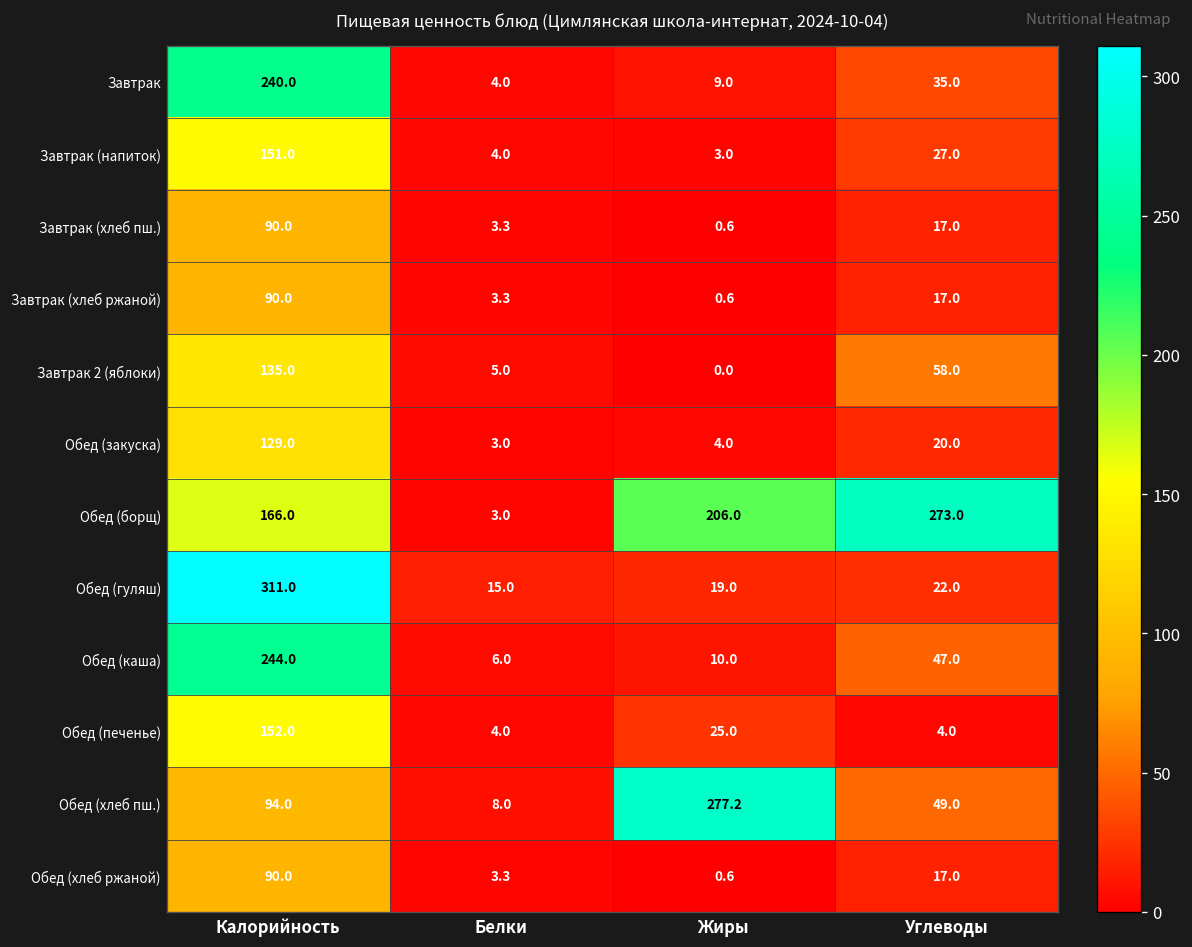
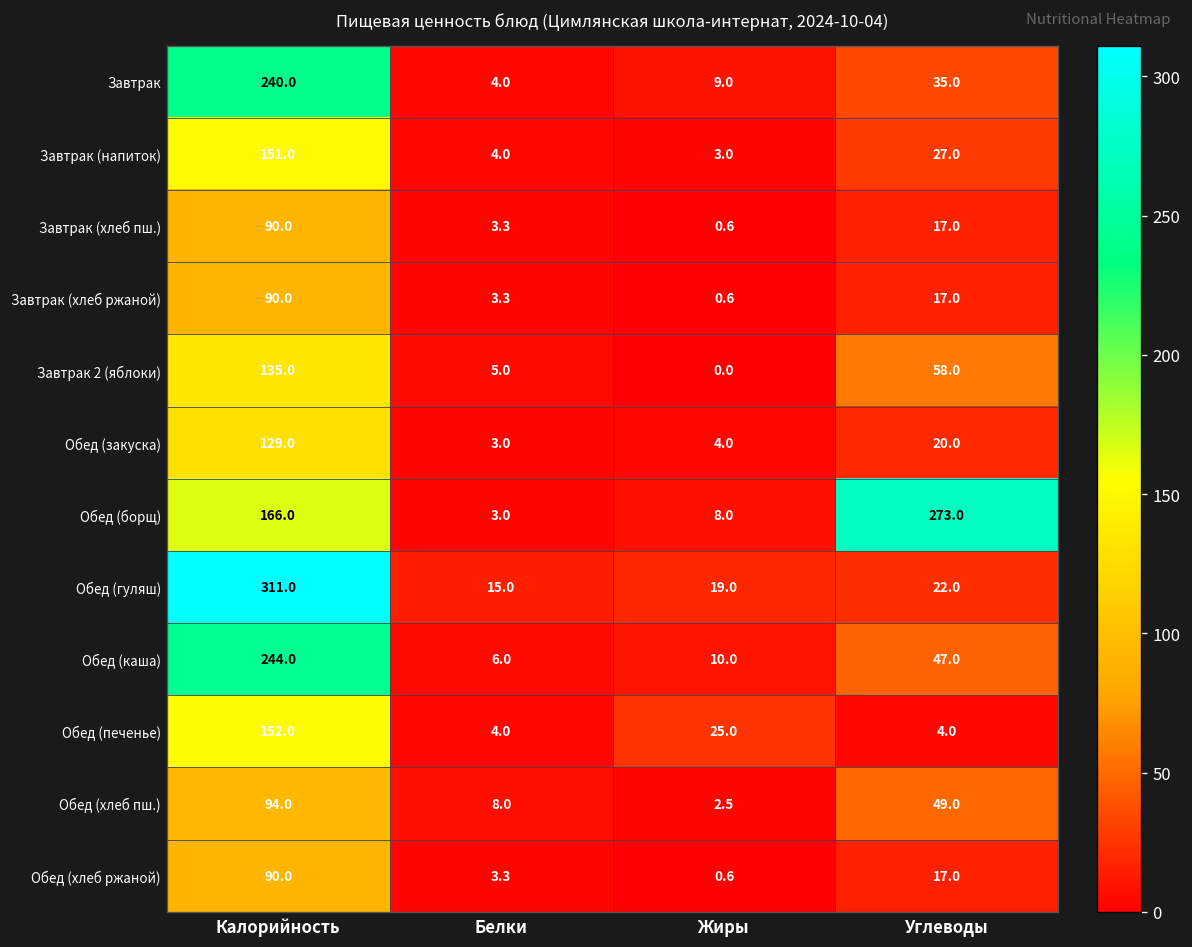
  {
    "Завтрак": {
      "Калорийность": 240.0,
      "Белки": 4.0,
      "Жиры": 9.0,
      "Углеводы": 35.0
    },
    "Завтрак (напиток)": {
      "Калорийность": 151.0,
      "Белки": 4.0,
      "Жиры": 3.0,
      "Углеводы": 27.0
    },
    "Завтрак (хлеб пш.)": {
      "Калорийность": 90.0,
      "Белки": 3.3,
      "Жиры": 0.6,
      "Углеводы": 17.0
    },
    "Завтрак (хлеб ржаной)": {
      "Калорийность": 90.0,
      "Белки": 3.3,
      "Жиры": 0.6,
      "Углеводы": 17.0
    },
    "Завтрак 2 (яблоки)": {
      "Калорийность": 135.0,
      "Белки": 5.0,
      "Жиры": 0.0,
      "Углеводы": 58.0
    },
    "Обед (закуска)": {
      "Калорийность": 129.0,
      "Белки": 3.0,
      "Жиры": 4.0,
      "Углеводы": 20.0
    },
    "Обед (борщ)": {
      "Калорийность": 166.0,
      "Белки": 3.0,
-     "Жиры": 206.0,
+     "Жиры": 8.0,
      "Углеводы": 273.0
    },
    "Обед (гуляш)": {
      "Калорийность": 311.0,
      "Белки": 15.0,
      "Жиры": 19.0,
      "Углеводы": 22.0
    },
    "Обед (каша)": {
      "Калорийность": 244.0,
      "Белки": 6.0,
      "Жиры": 10.0,
      "Углеводы": 47.0
    },
    "Обед (печенье)": {
      "Калорийность": 152.0,
      "Белки": 4.0,
      "Жиры": 25.0,
      "Углеводы": 4.0
    },
    "Обед (хлеб пш.)": {
      "Калорийность": 94.0,
      "Белки": 8.0,
-     "Жиры": 277.2,
+     "Жиры": 2.5,
      "Углеводы": 49.0
    },
    "Обед (хлеб ржаной)": {
      "Калорийность": 90.0,
      "Белки": 3.3,
      "Жиры": 0.6,
      "Углеводы": 17.0
    }
  }
